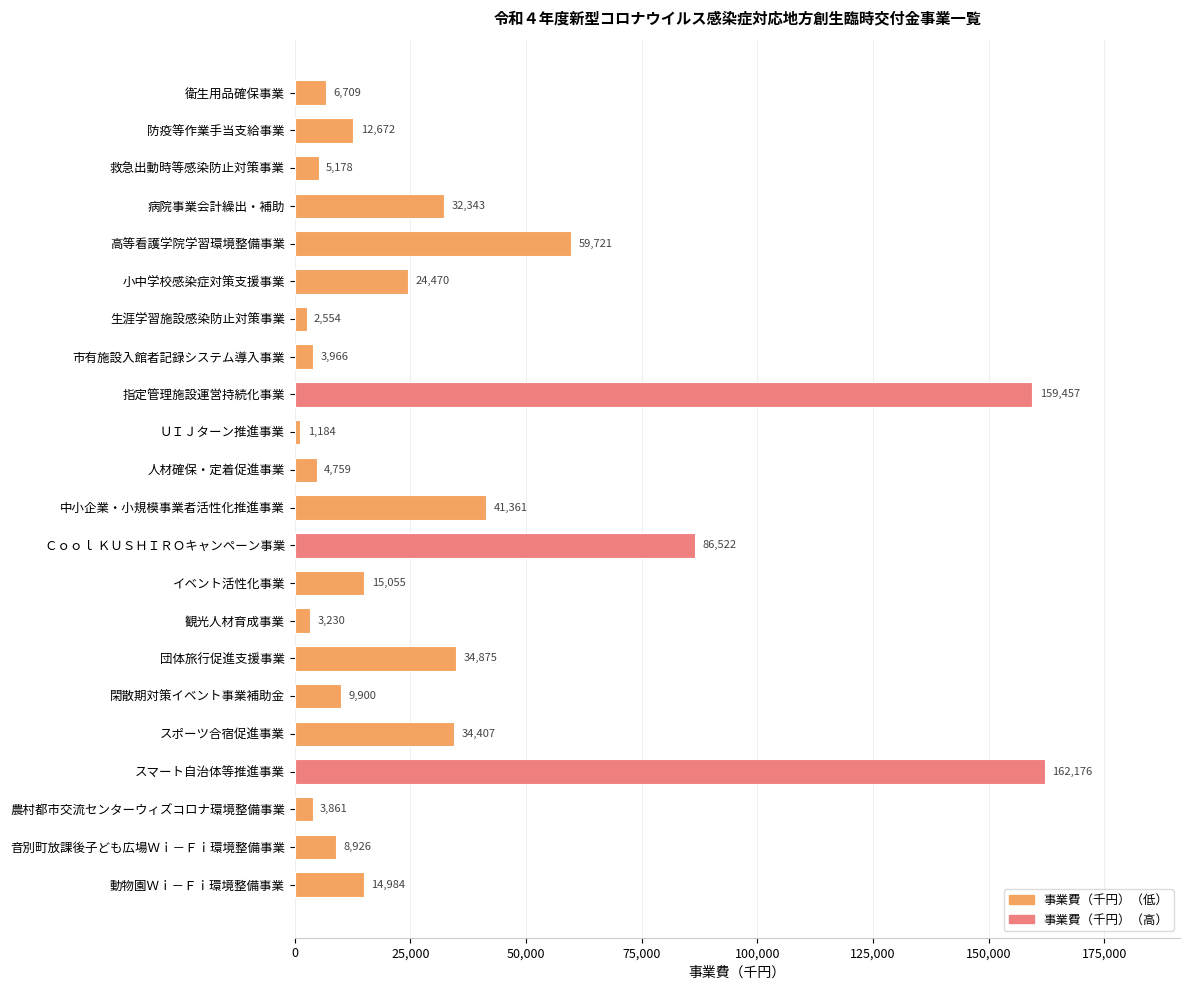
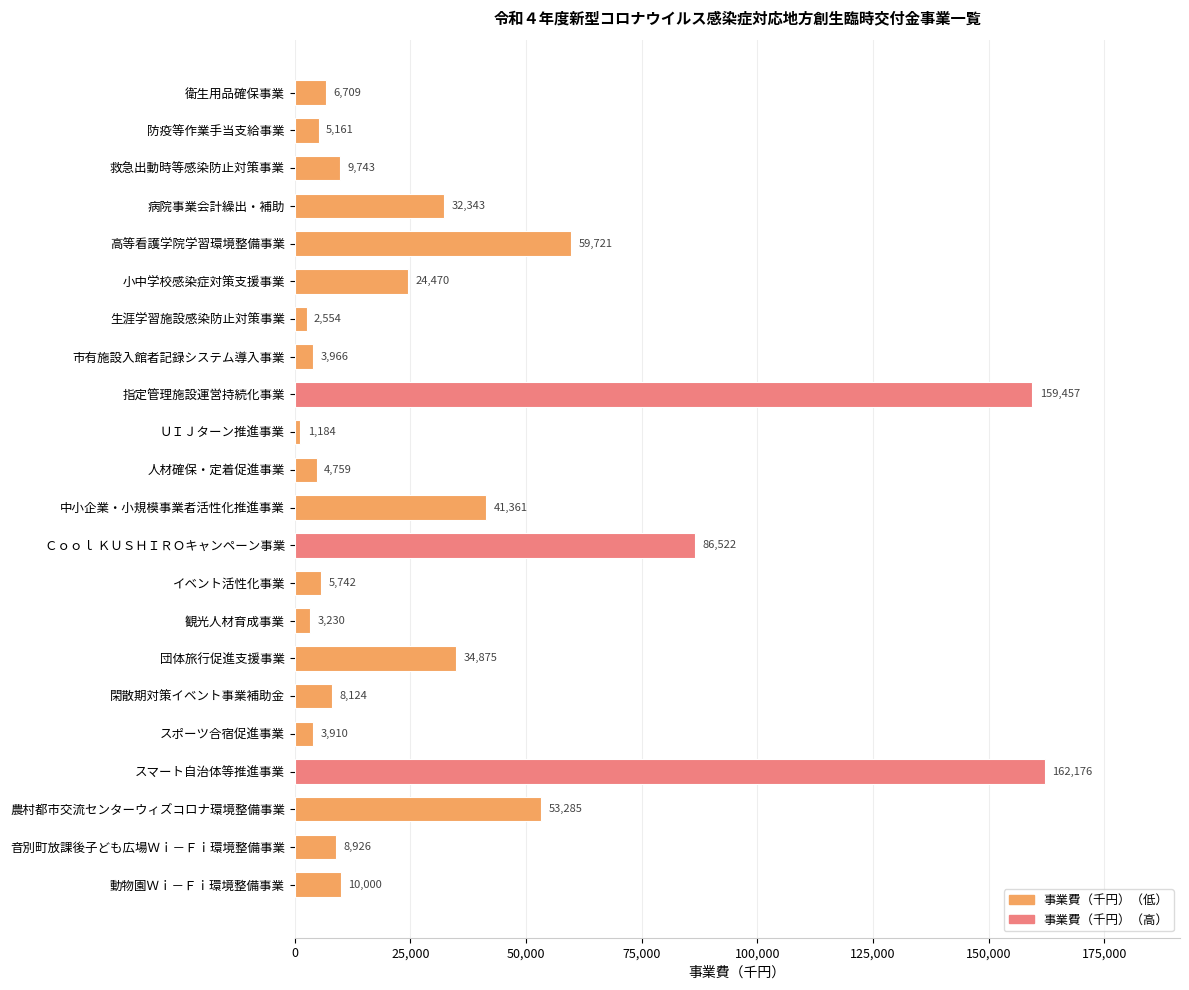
  {
    "衛生用品確保事業": "6,709",
-   "防疫等作業手当支給事業": "12,672",
-   "救急出動時等感染防止対策事業": "5,178",
+   "防疫等作業手当支給事業": "5,161",
+   "救急出動時等感染防止対策事業": "9,743",
    "病院事業会計繰出・補助": "32,343",
    "高等看護学院学習環境整備事業": "59,721",
    "小中学校感染症対策支援事業": "24,470",
    "生涯学習施設感染防止対策事業": "2,554",
    "市有施設入館者記録システム導入事業": "3,966",
    "指定管理施設運営持続化事業": "159,457",
    "ＵＩＪターン推進事業": "1,184",
    "人材確保・定着促進事業": "4,759",
    "中小企業・小規模事業者活性化推進事業": "41,361",
    "Ｃｏｏｌ ＫＵＳＨＩＲＯキャンペーン事業": "86,522",
-   "イベント活性化事業": "15,055",
+   "イベント活性化事業": "5,742",
    "観光人材育成事業": "3,230",
    "団体旅行促進支援事業": "34,875",
-   "閑散期対策イベント事業補助金": "9,900",
-   "スポーツ合宿促進事業": "34,407",
+   "閑散期対策イベント事業補助金": "8,124",
+   "スポーツ合宿促進事業": "3,910",
    "スマート自治体等推進事業": "162,176",
-   "農村都市交流センターウィズコロナ環境整備事業": "3,861",
+   "農村都市交流センターウィズコロナ環境整備事業": "53,285",
    "音別町放課後子ども広場Ｗｉ－Ｆｉ環境整備事業": "8,926",
-   "動物園Ｗｉ－Ｆｉ環境整備事業": "14,984"
+   "動物園Ｗｉ－Ｆｉ環境整備事業": "10,000"
  }
